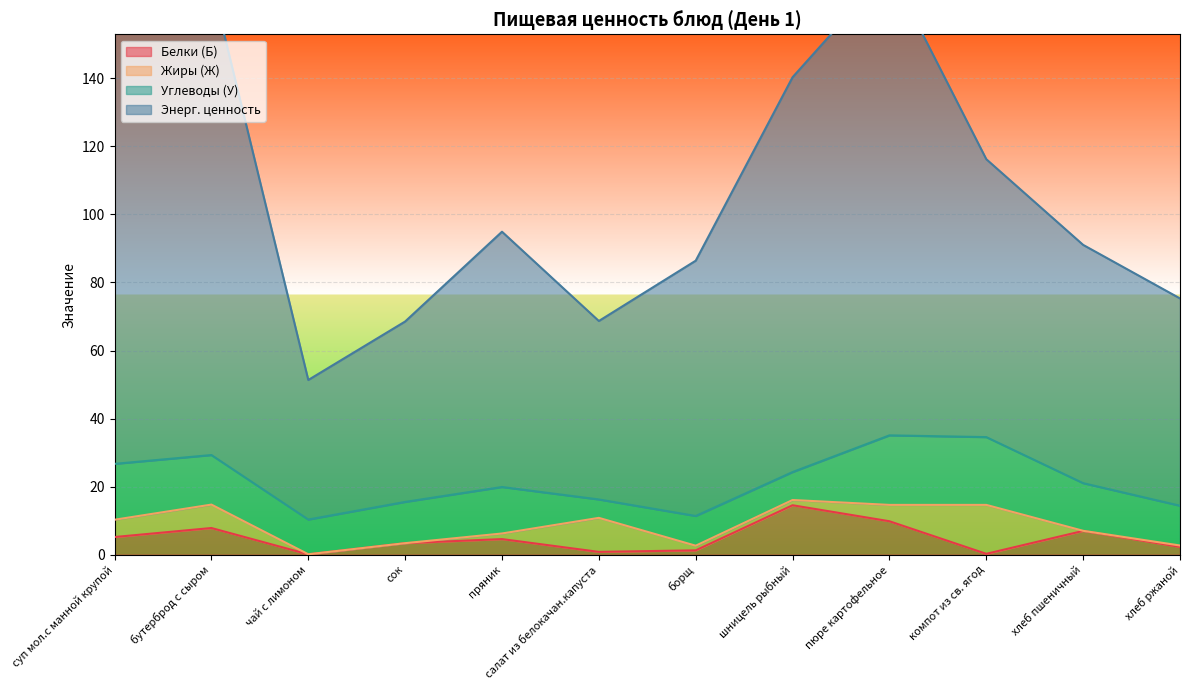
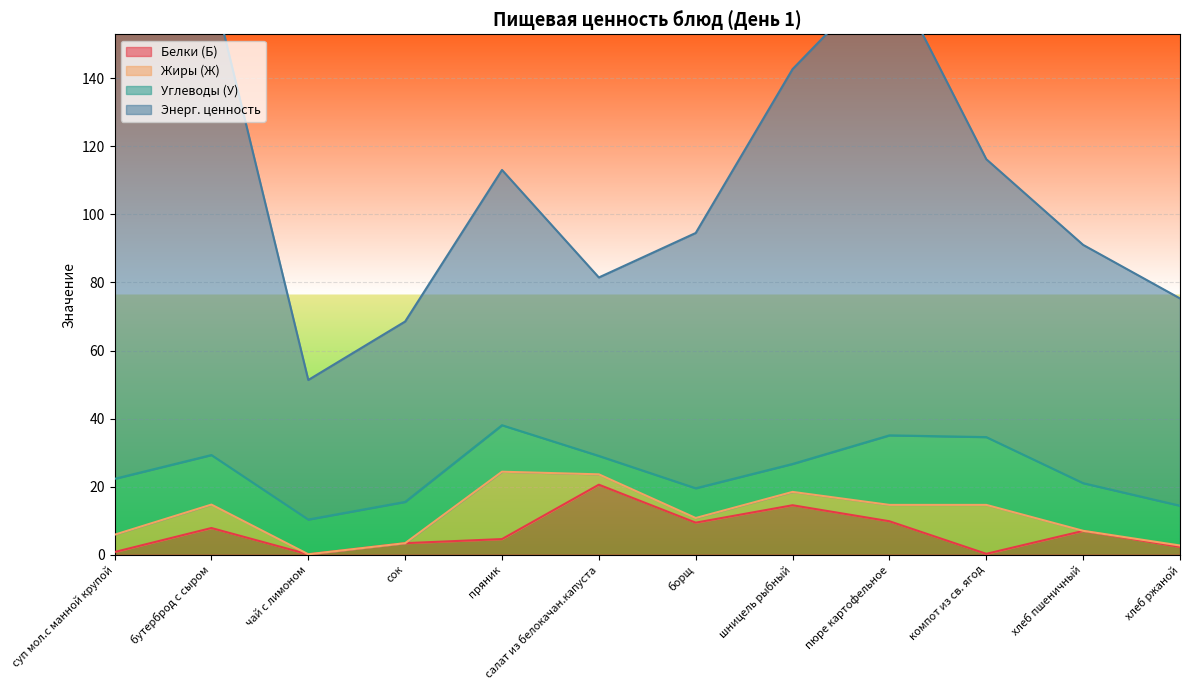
  {
    "Белки (Б)": {
-     "суп мол.с манной крупой": 5,
+     "суп мол.с манной крупой": 1,
      "бутерброд с сыром": 8,
      "пряник": 5,
-     "салат из белокачан.капуста": 1,
-     "борщ": 1,
+     "салат из белокачан.капуста": 21,
+     "борщ": 9,
      "шницель рыбный": 15,
      "пюре картофельное": 10,
      "компот из св. ягод": 0
    },
    "Жиры (Ж)": {
      "суп мол.с манной крупой": 5,
      "бутерброд с сыром": 7,
-     "пряник": 2,
-     "салат из белокачан.капуста": 10,
+     "пряник": 20,
+     "салат из белокачан.капуста": 3,
      "борщ": 1,
-     "шницель рыбный": 2,
+     "шницель рыбный": 4,
      "пюре картофельное": 5,
      "компот из св. ягод": 14
    }
  }
